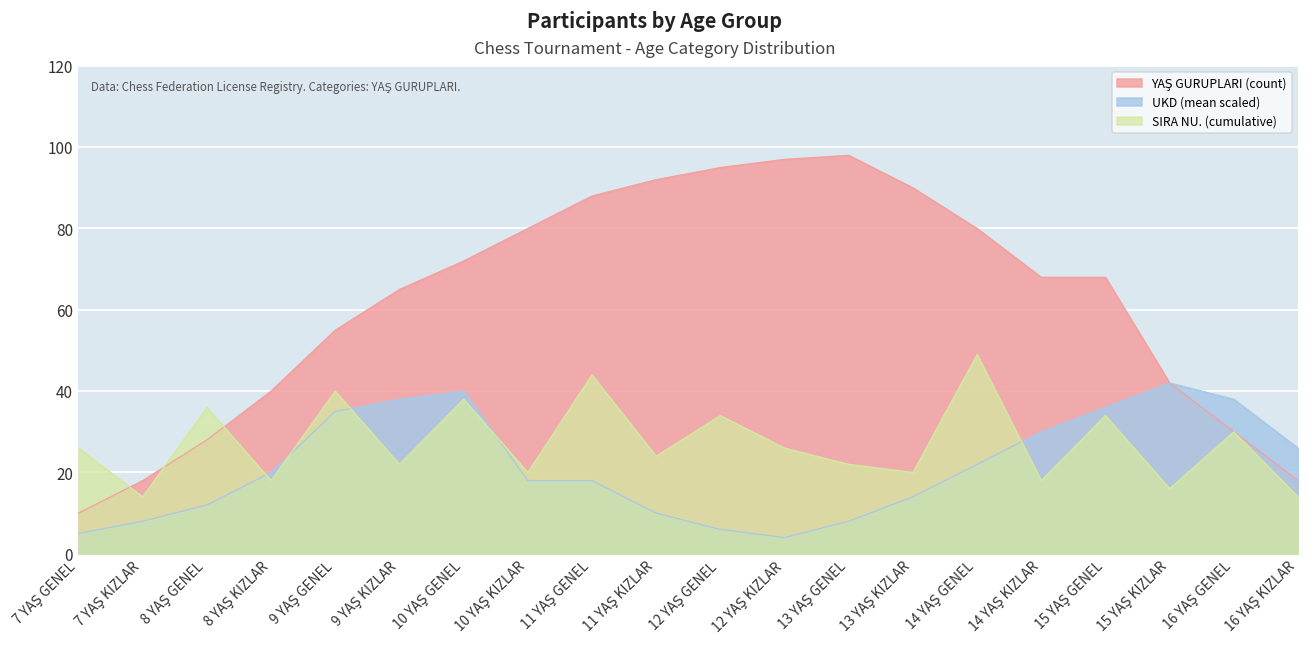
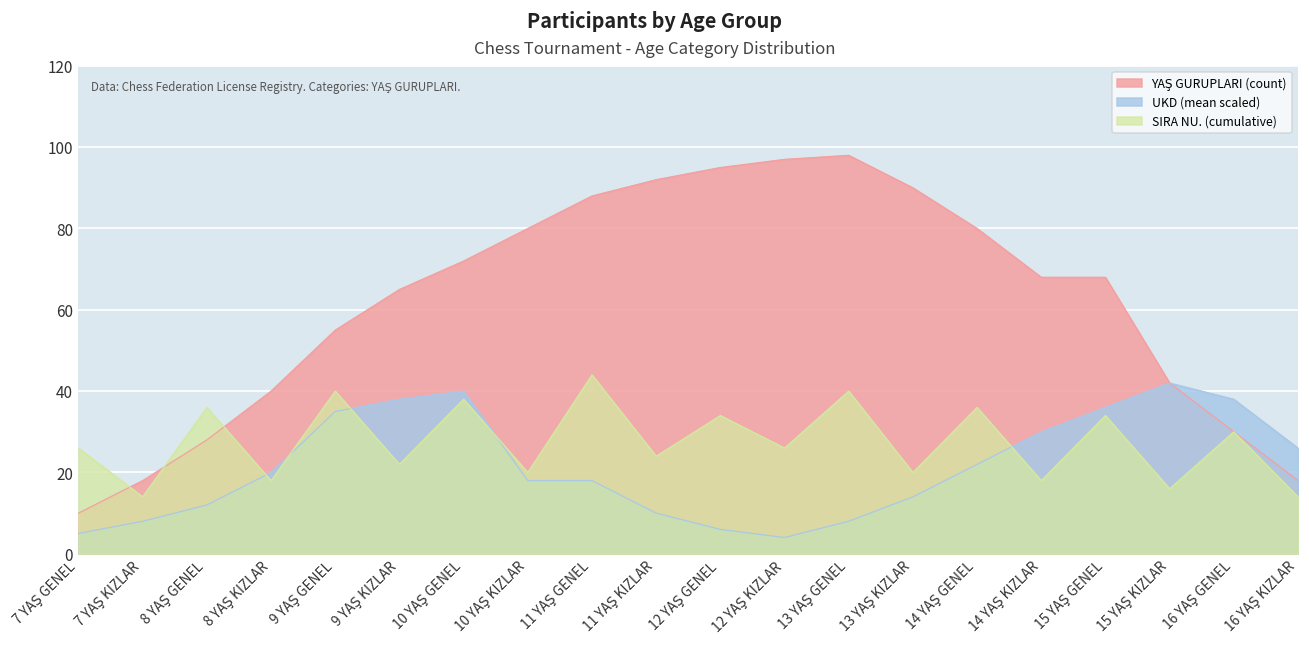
  {
    "YAŞ GURUPLARI (count)": {
      "7 YAŞ GENEL": 10,
      "7 YAŞ KIZLAR": 18,
      "8 YAŞ GENEL": 28,
      "8 YAŞ KIZLAR": 40,
      "9 YAŞ GENEL": 55,
      "9 YAŞ KIZLAR": 65,
      "10 YAŞ GENEL": 72,
      "10 YAŞ KIZLAR": 80,
      "11 YAŞ GENEL": 88,
      "11 YAŞ KIZLAR": 92,
      "12 YAŞ GENEL": 95,
      "12 YAŞ KIZLAR": 97,
      "13 YAŞ GENEL": 98,
      "13 YAŞ KIZLAR": 90,
      "14 YAŞ GENEL": 80,
      "14 YAŞ KIZLAR": 68,
      "15 YAŞ GENEL": 68,
      "16 YAŞ KIZLAR": 18
    },
    "UKD (mean scaled)": {
      "7 YAŞ GENEL": 5,
      "7 YAŞ KIZLAR": 8,
      "8 YAŞ GENEL": 12,
      "8 YAŞ KIZLAR": 20,
      "9 YAŞ GENEL": 35,
      "9 YAŞ KIZLAR": 38,
      "10 YAŞ GENEL": 40,
      "10 YAŞ KIZLAR": 18,
      "11 YAŞ GENEL": 18,
      "11 YAŞ KIZLAR": 10,
      "12 YAŞ GENEL": 6,
      "12 YAŞ KIZLAR": 4,
      "13 YAŞ GENEL": 8,
      "13 YAŞ KIZLAR": 14,
      "14 YAŞ GENEL": 22,
      "14 YAŞ KIZLAR": 30,
      "15 YAŞ GENEL": 36,
      "16 YAŞ GENEL": 38,
      "16 YAŞ KIZLAR": 26
    },
    "SIRA NU. (cumulative)": {
      "7 YAŞ GENEL": 26,
      "7 YAŞ KIZLAR": 14,
      "8 YAŞ GENEL": 36,
      "8 YAŞ KIZLAR": 18,
      "9 YAŞ GENEL": 40,
      "9 YAŞ KIZLAR": 22,
      "10 YAŞ GENEL": 38,
      "10 YAŞ KIZLAR": 20,
      "11 YAŞ GENEL": 44,
      "11 YAŞ KIZLAR": 24,
      "12 YAŞ GENEL": 34,
      "12 YAŞ KIZLAR": 26,
-     "13 YAŞ GENEL": 22,
+     "13 YAŞ GENEL": 40,
      "13 YAŞ KIZLAR": 20,
-     "14 YAŞ GENEL": 49,
+     "14 YAŞ GENEL": 36,
      "14 YAŞ KIZLAR": 18,
      "15 YAŞ GENEL": 34,
      "15 YAŞ KIZLAR": 16,
      "16 YAŞ KIZLAR": 14
    }
  }
